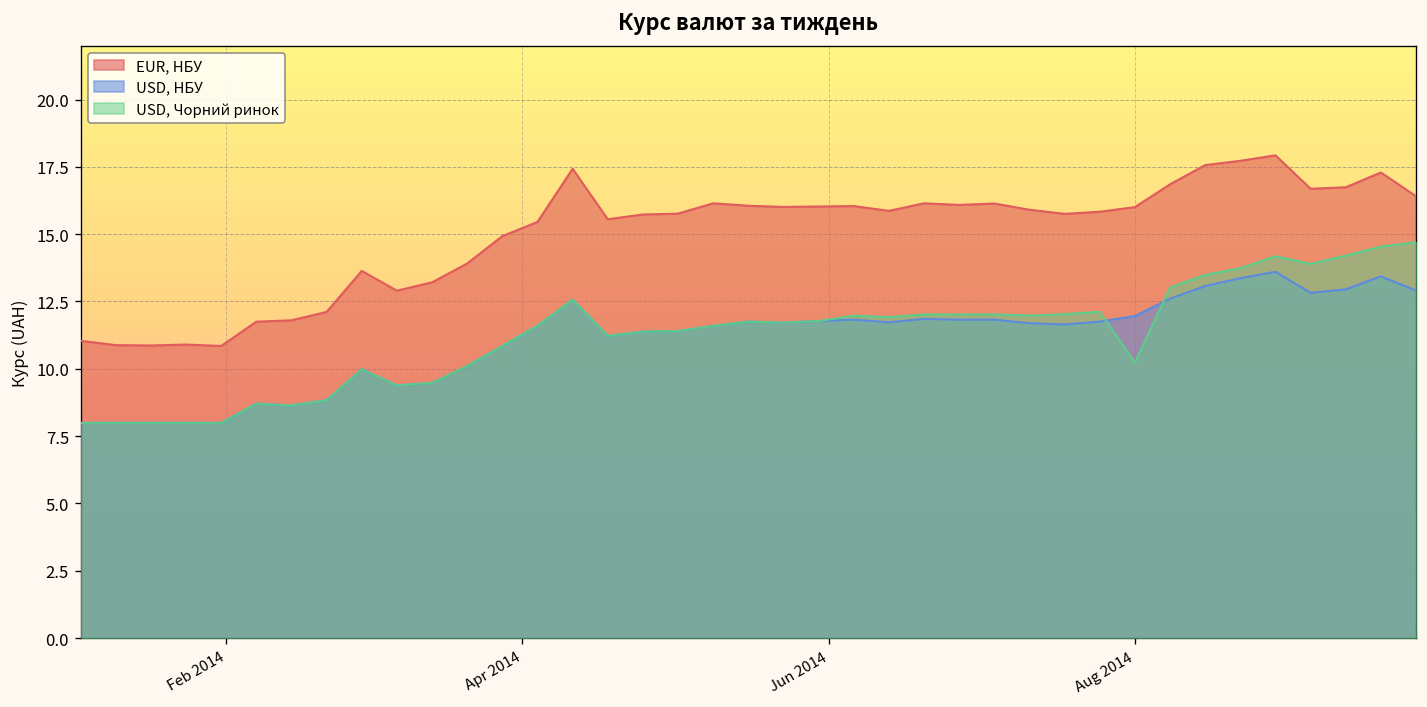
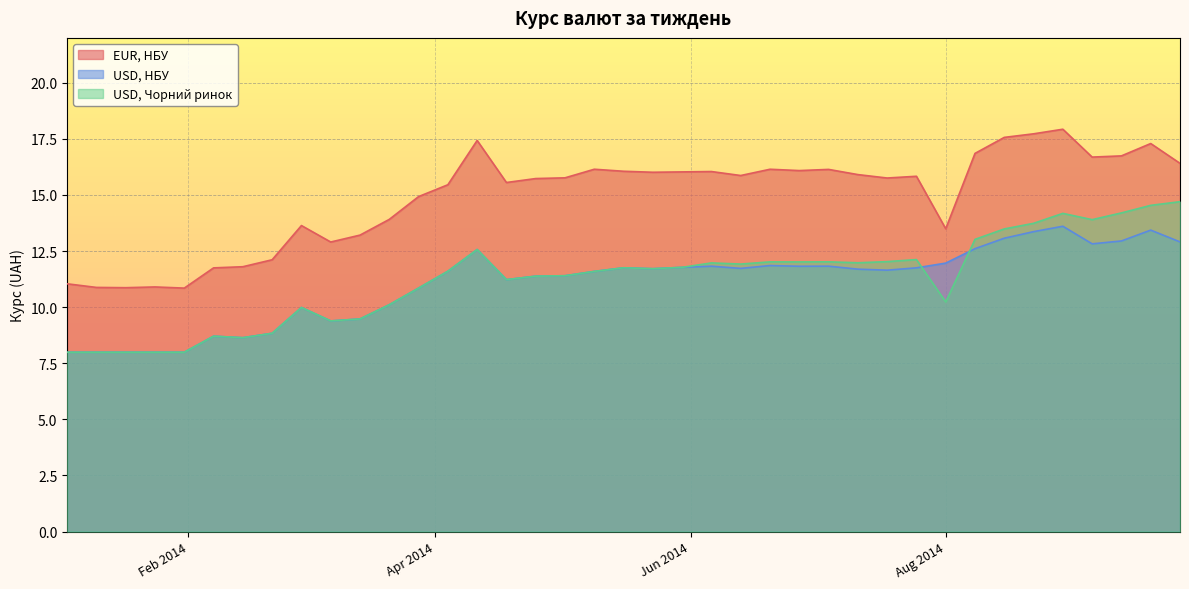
  {
    "EUR, НБУ": {
-     "Aug 2014": 16.0
+     "Aug 2014": 13.5
    },
    "USD, НБУ": {
      "Aug 2014": 12.0
    },
    "USD, Чорний ринок": {
      "Aug 2014": 10.2
    }
  }
